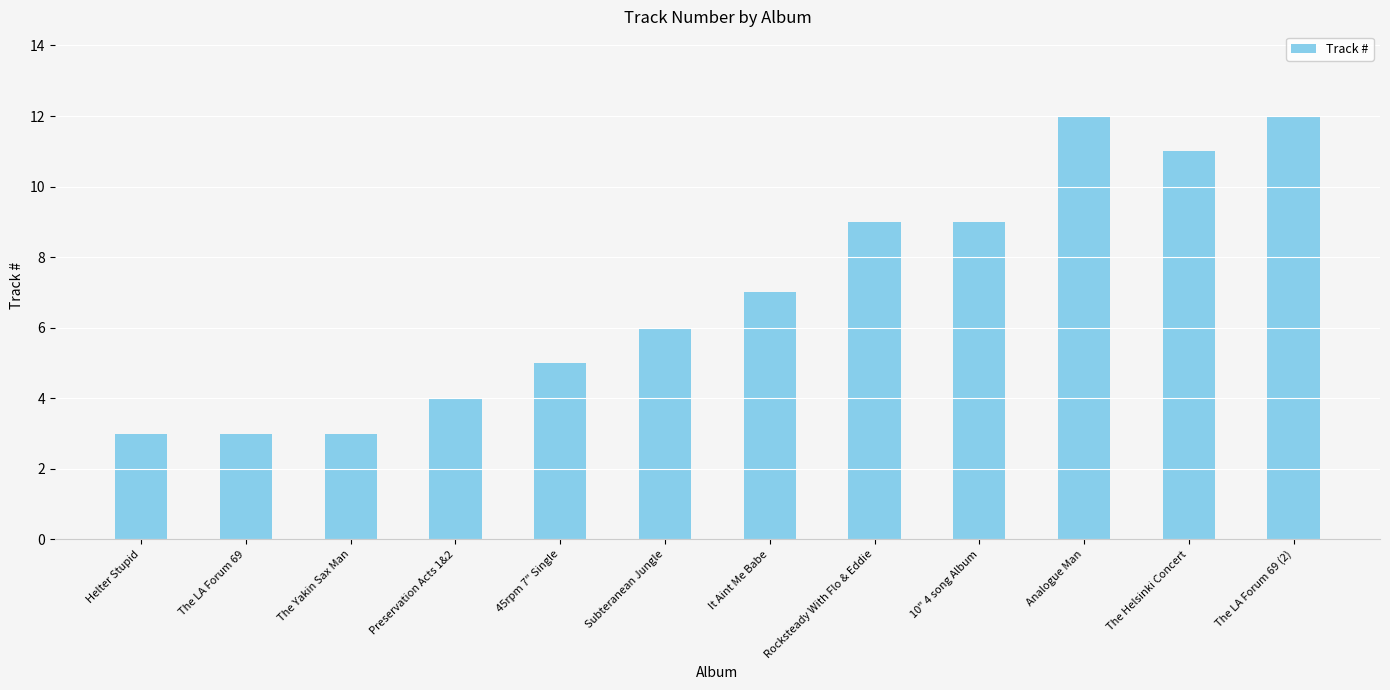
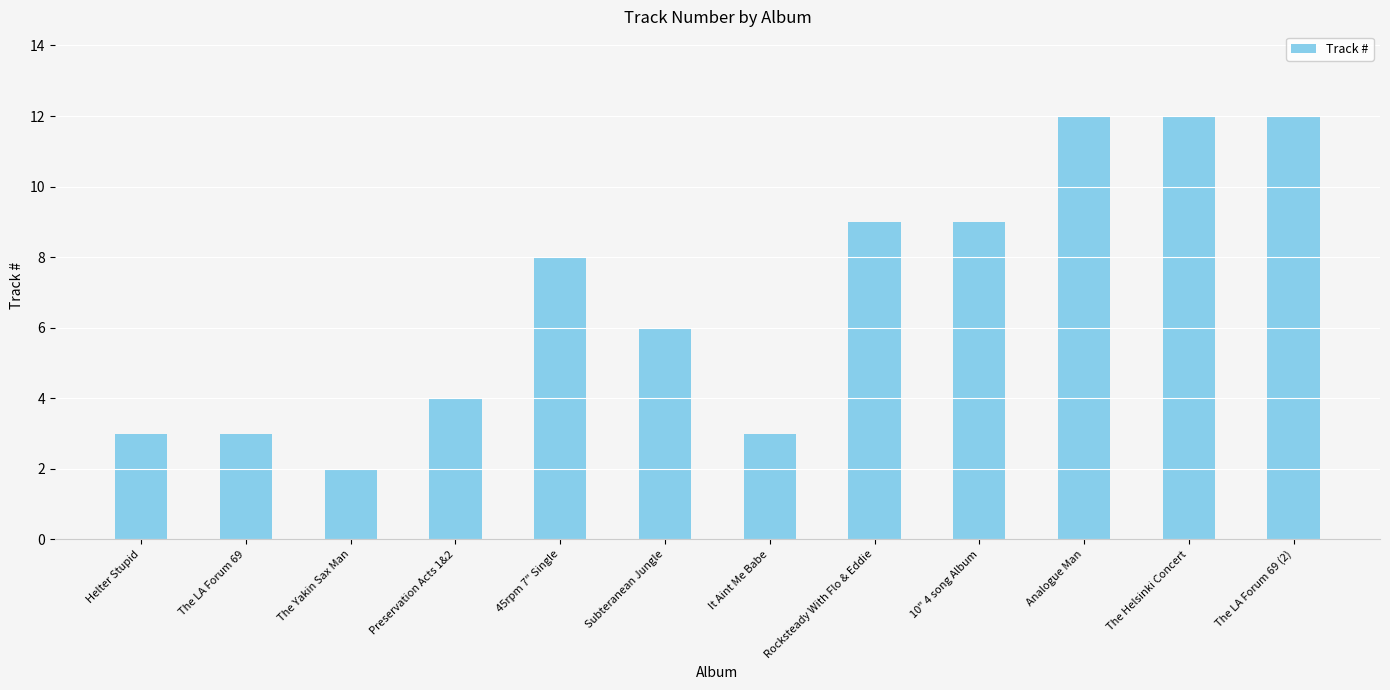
  {
    "Helter Stupid": 3,
    "The LA Forum 69": 3,
-   "The Yakin Sax Man": 3,
+   "The Yakin Sax Man": 2,
    "Preservation Acts 1&2": 4,
-   "45rpm 7\" Single": 5,
+   "45rpm 7\" Single": 8,
    "Subteranean Jungle": 6,
-   "It Aint Me Babe": 7,
+   "It Aint Me Babe": 3,
    "Rocksteady With Flo & Eddie": 9,
    "10\" 4 song Album": 9,
    "Analogue Man": 12,
-   "The Helsinki Concert": 11,
+   "The Helsinki Concert": 12,
    "The LA Forum 69 (2)": 12
  }
